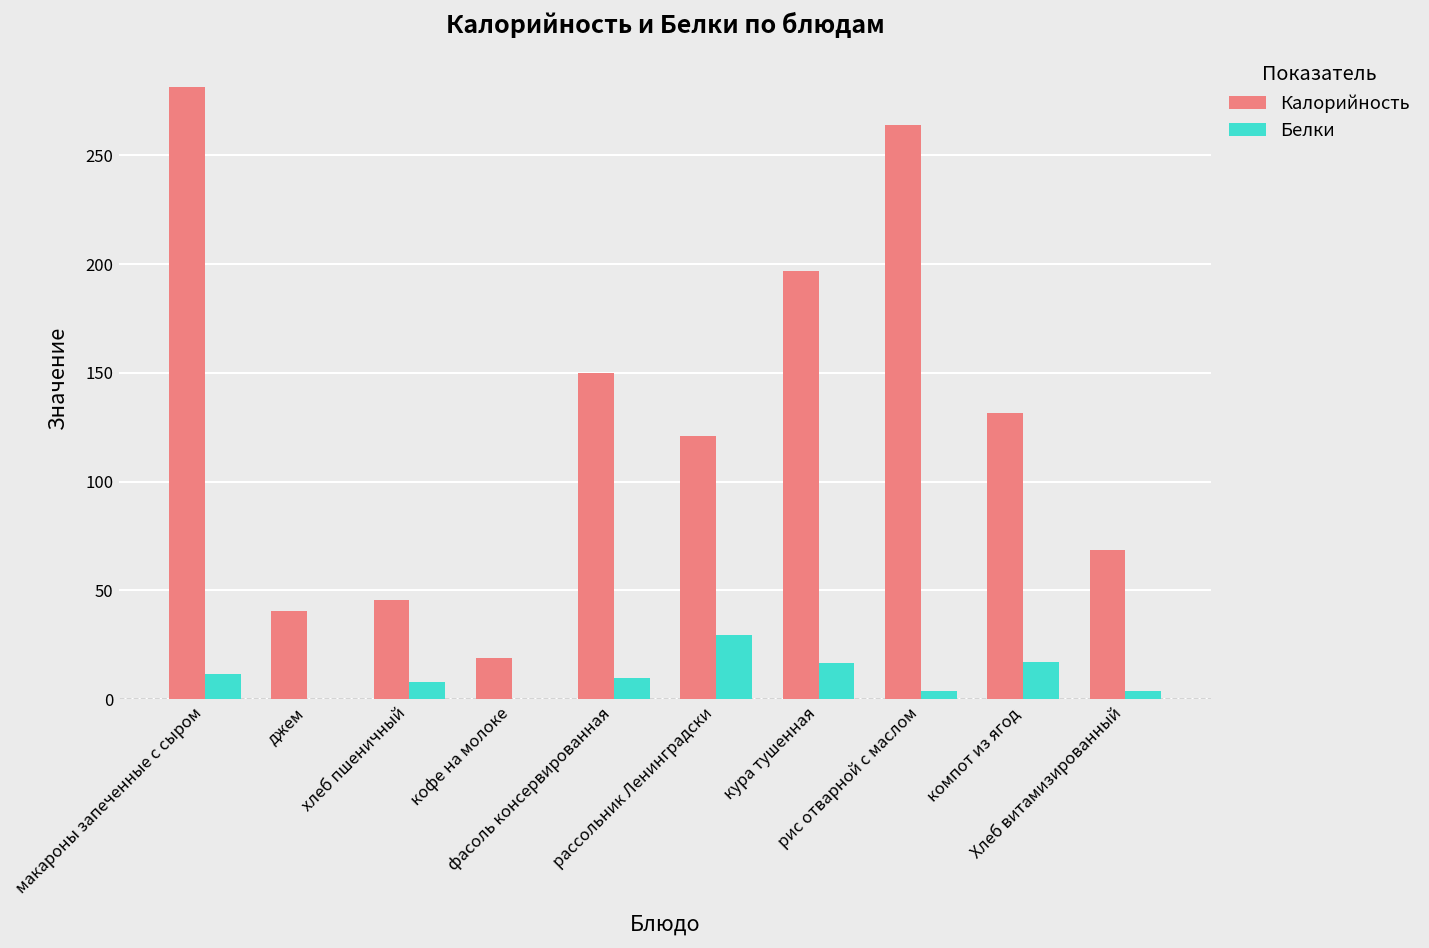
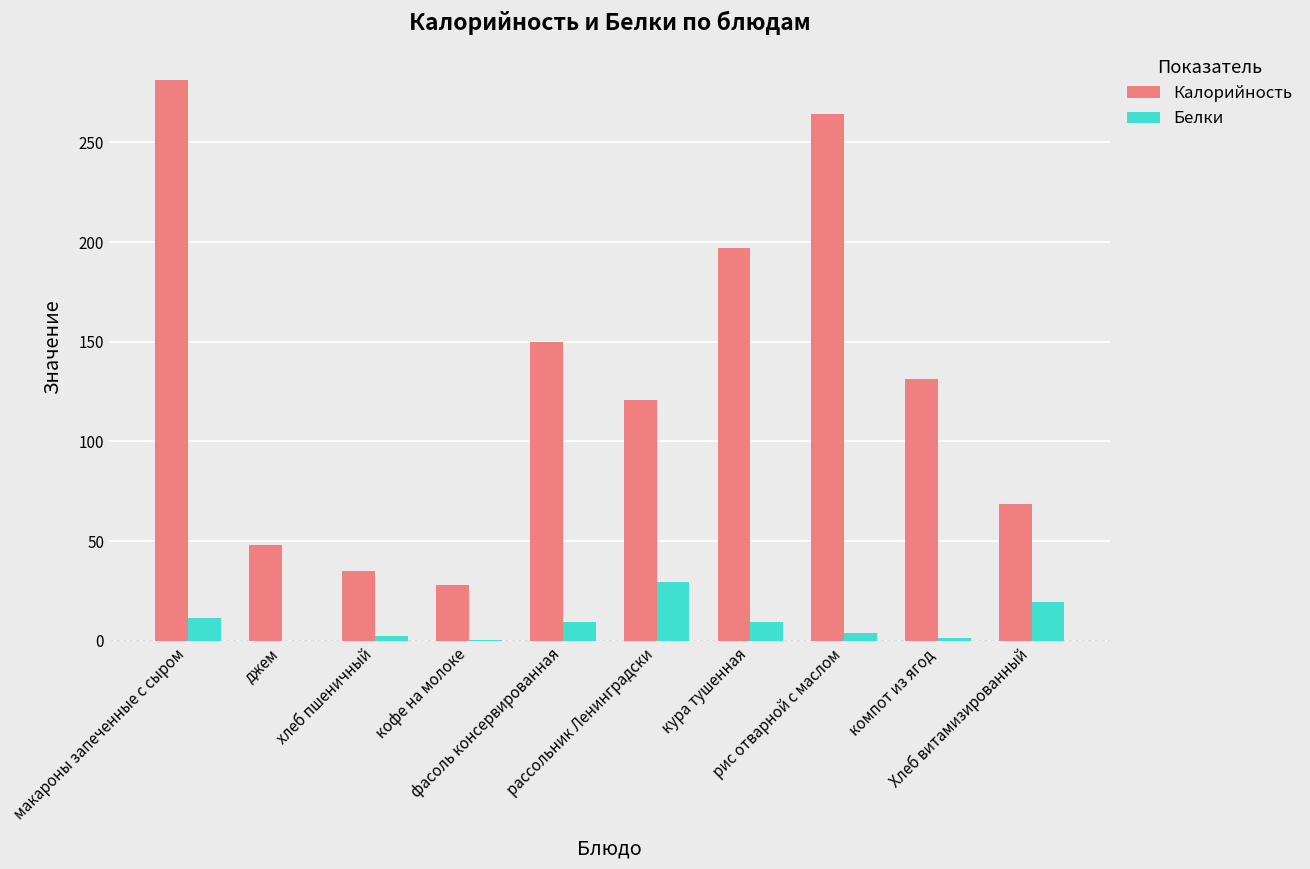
  {
    "Калорийность": {
      "макароны запеченные с сыром": 281,
-     "джем": 40,
-     "хлеб пшеничный": 46,
-     "кофе на молоке": 19,
+     "джем": 48,
+     "хлеб пшеничный": 35,
+     "кофе на молоке": 28,
      "фасоль консервированная": 150,
      "рассольник Ленинградски": 121,
      "кура тушенная": 197,
      "рис отварной с маслом": 264,
      "компот из ягод": 131,
      "Хлеб витамизированный": 68
    },
    "Белки": {
      "макароны запеченные с сыром": 12,
      "джем": 0,
-     "хлеб пшеничный": 8,
+     "хлеб пшеничный": 2,
      "фасоль консервированная": 10,
      "рассольник Ленинградски": 29,
-     "кура тушенная": 17,
+     "кура тушенная": 9,
      "рис отварной с маслом": 4,
-     "компот из ягод": 17,
-     "Хлеб витамизированный": 4
+     "компот из ягод": 1,
+     "Хлеб витамизированный": 20
    }
  }
